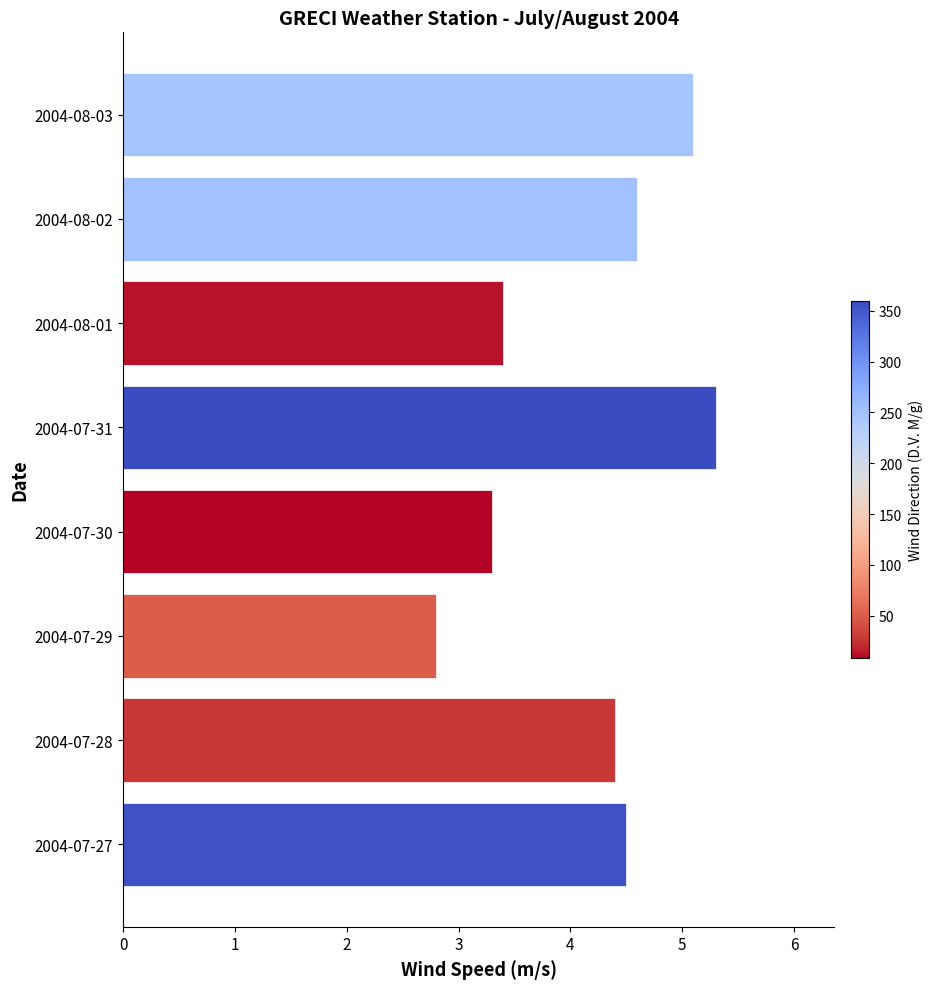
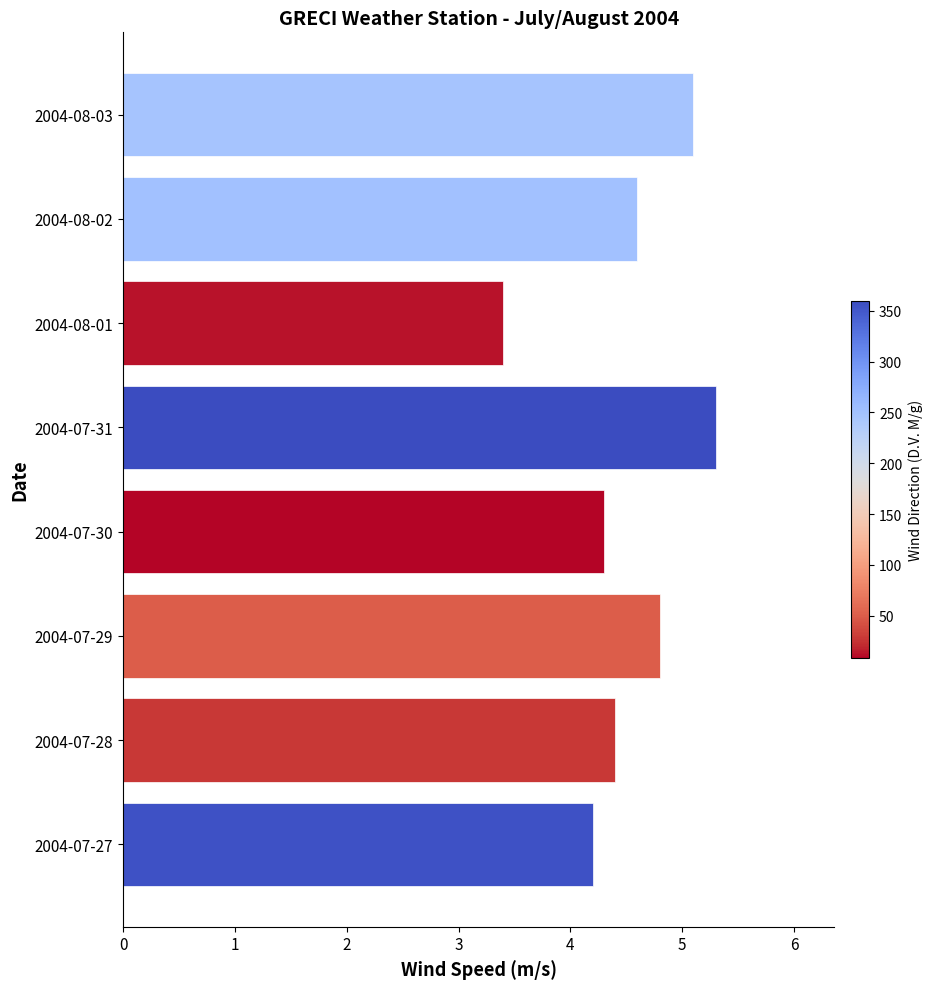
  {
    "2004-08-03": 5.1,
    "2004-08-02": 4.6,
    "2004-08-01": 3.4,
    "2004-07-31": 5.3,
-   "2004-07-30": 3.3,
-   "2004-07-29": 2.8,
+   "2004-07-30": 4.3,
+   "2004-07-29": 4.8,
    "2004-07-28": 4.4,
-   "2004-07-27": 4.5
+   "2004-07-27": 4.2
  }
